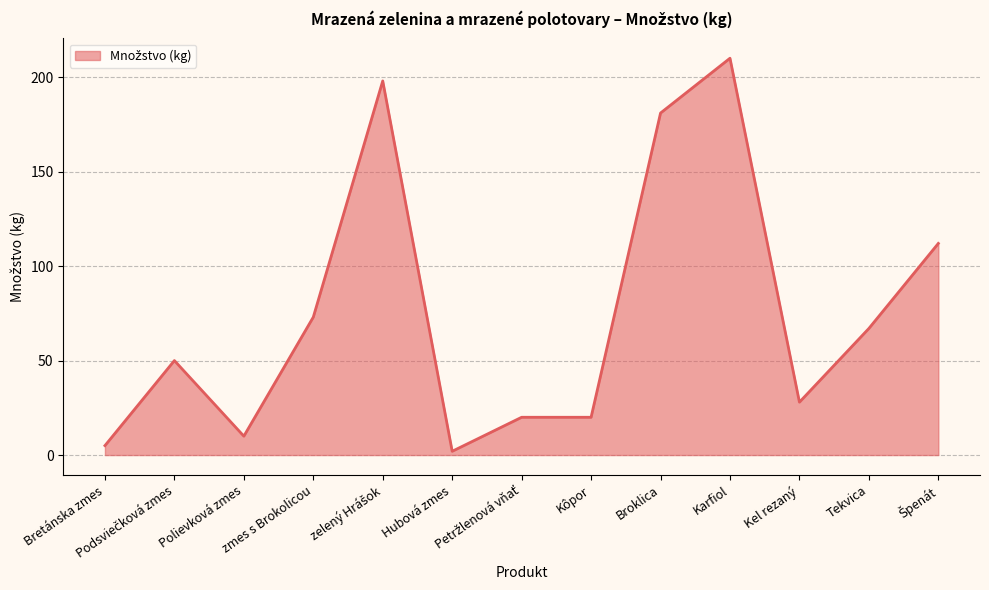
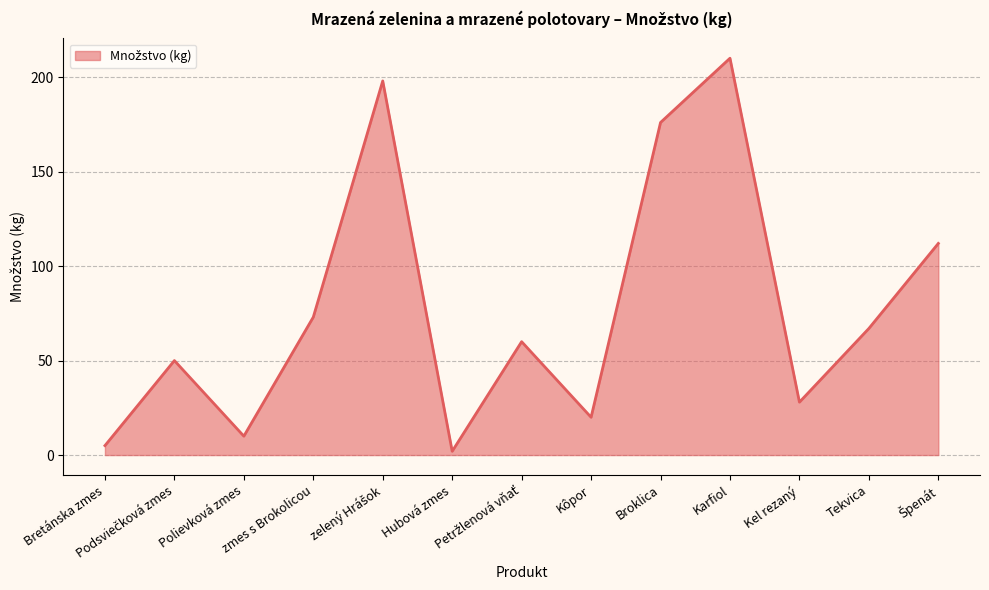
  {
    "Bretánska zmes": 5,
    "Podsviečková zmes": 50,
    "Polievková zmes": 10,
    "zmes s Brokolicou": 73,
    "zelený Hrášok": 198,
    "Hubová zmes": 2,
-   "Petržlenová vňať": 20,
+   "Petržlenová vňať": 60,
    "Kôpor": 20,
-   "Broklica": 181,
+   "Broklica": 176,
    "Karfiol": 210,
    "Kel rezaný": 28,
    "Tekvica": 67,
    "Špenát": 112
  }
